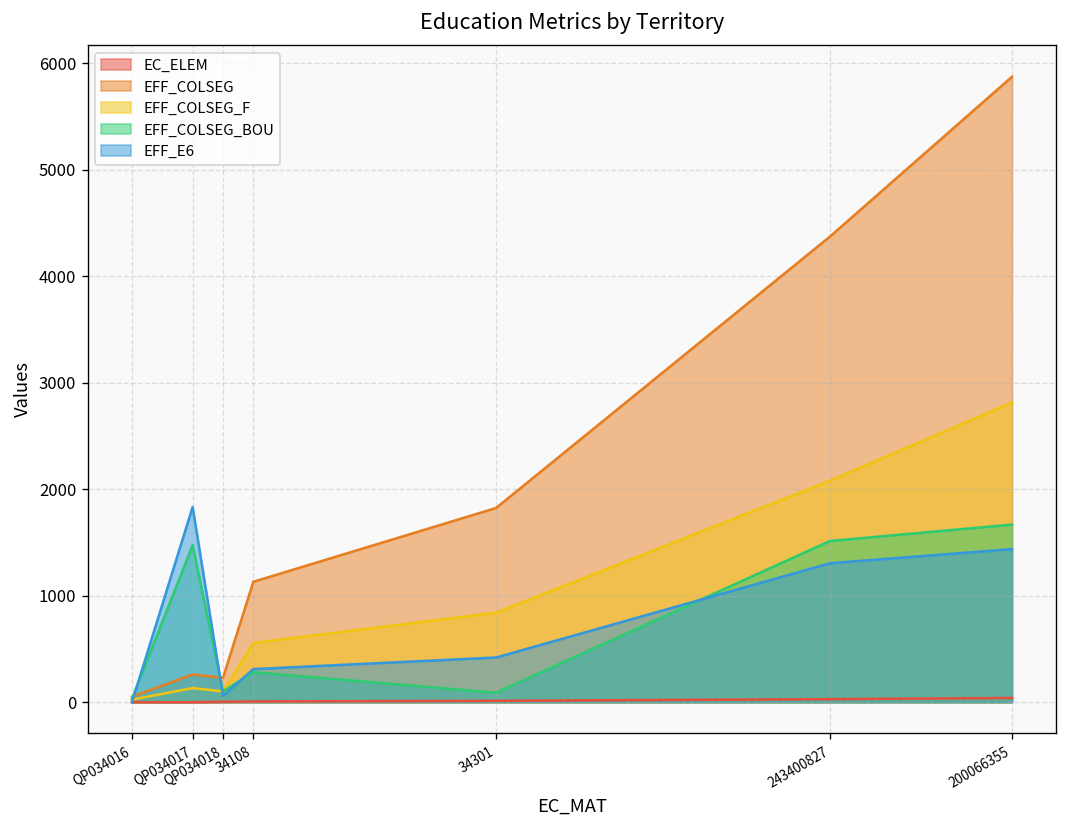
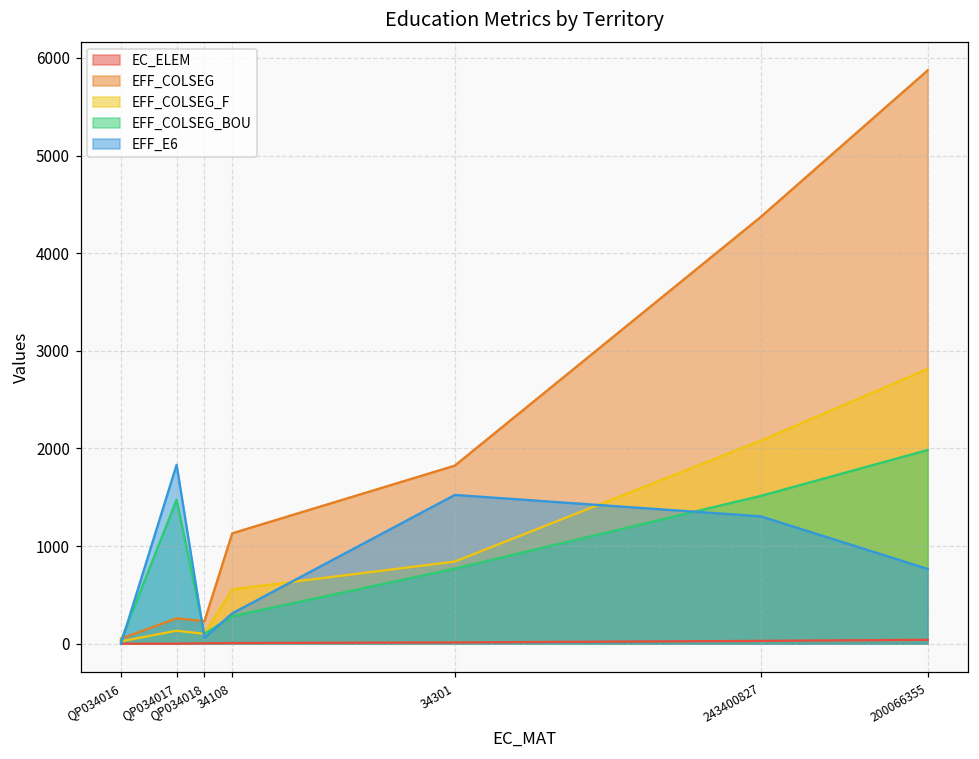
  {
    "EFF_COLSEG_BOU": {
      "QP034017": 1500,
      "34108": 300,
-     "34301": 100,
+     "34301": 800,
      "243400827": 1500,
-     "200066355": 1700
+     "200066355": 2000
    },
    "EFF_E6": {
      "QP034017": 1800,
      "QP034018": 100,
      "34108": 300,
-     "34301": 400,
+     "34301": 1500,
      "243400827": 1300,
-     "200066355": 1400
+     "200066355": 800
    }
  }
